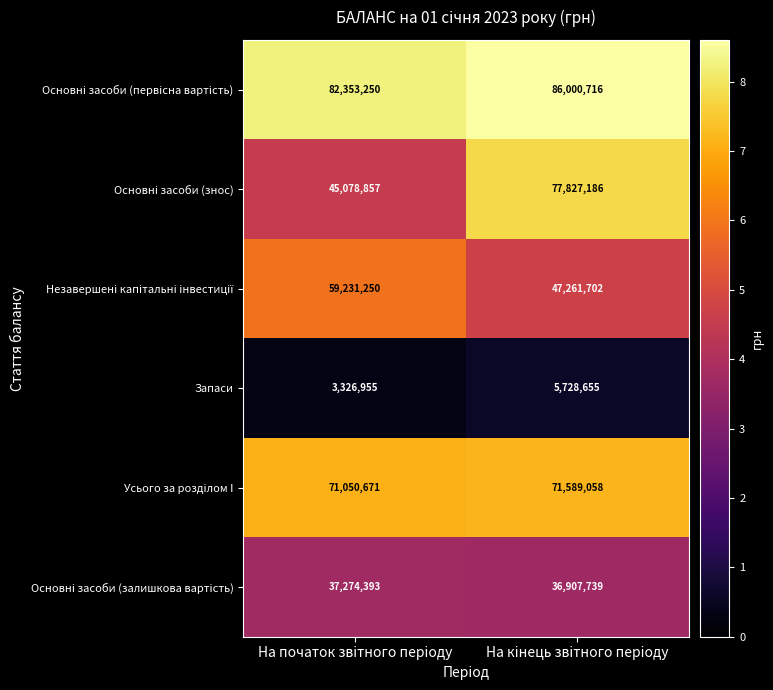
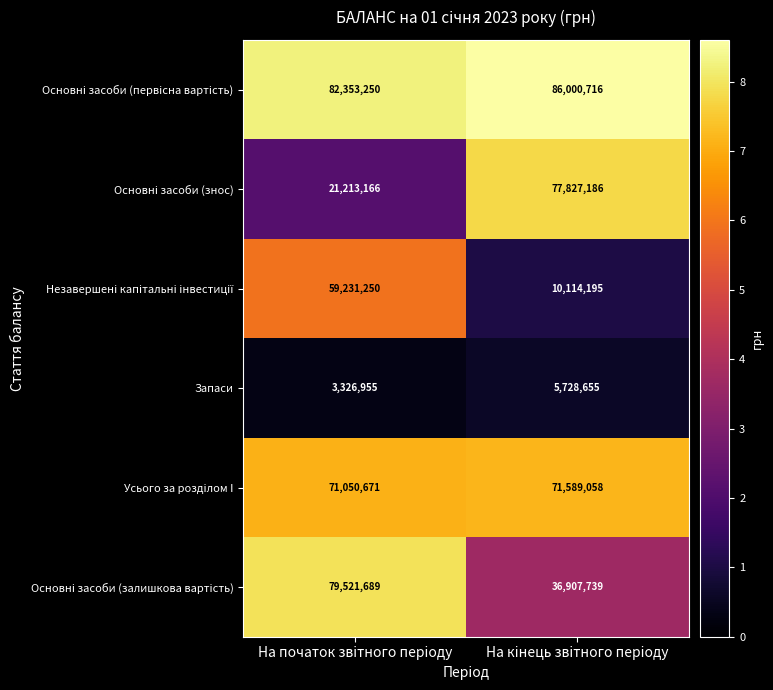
  {
    "Основні засоби (первісна вартість)": {
      "На початок звітного періоду": "82,353,250",
      "На кінець звітного періоду": "86,000,716"
    },
    "Основні засоби (знос)": {
-     "На початок звітного періоду": "45,078,857",
+     "На початок звітного періоду": "21,213,166",
      "На кінець звітного періоду": "77,827,186"
    },
    "Незавершені капітальні інвестиції": {
      "На початок звітного періоду": "59,231,250",
-     "На кінець звітного періоду": "47,261,702"
+     "На кінець звітного періоду": "10,114,195"
    },
    "Запаси": {
      "На початок звітного періоду": "3,326,955",
      "На кінець звітного періоду": "5,728,655"
    },
    "Усього за розділом І": {
      "На початок звітного періоду": "71,050,671",
      "На кінець звітного періоду": "71,589,058"
    },
    "Основні засоби (залишкова вартість)": {
-     "На початок звітного періоду": "37,274,393",
+     "На початок звітного періоду": "79,521,689",
      "На кінець звітного періоду": "36,907,739"
    }
  }
